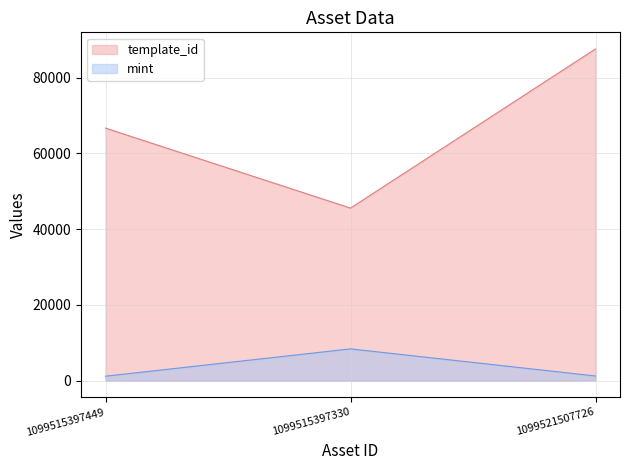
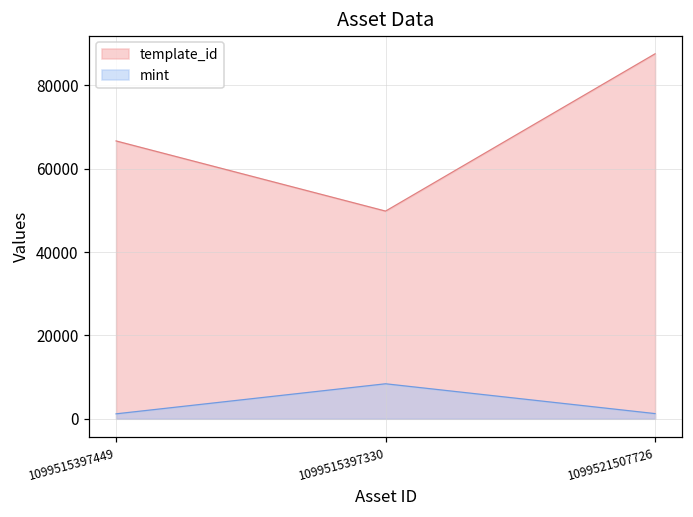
  {
    "template_id": {
      "1099515397449": 67000,
-     "1099515397330": 46000,
+     "1099515397330": 50000,
      "1099521507726": 88000
    },
    "mint": {
      "1099515397449": 1000,
      "1099515397330": 8000,
      "1099521507726": 1000
    }
  }
